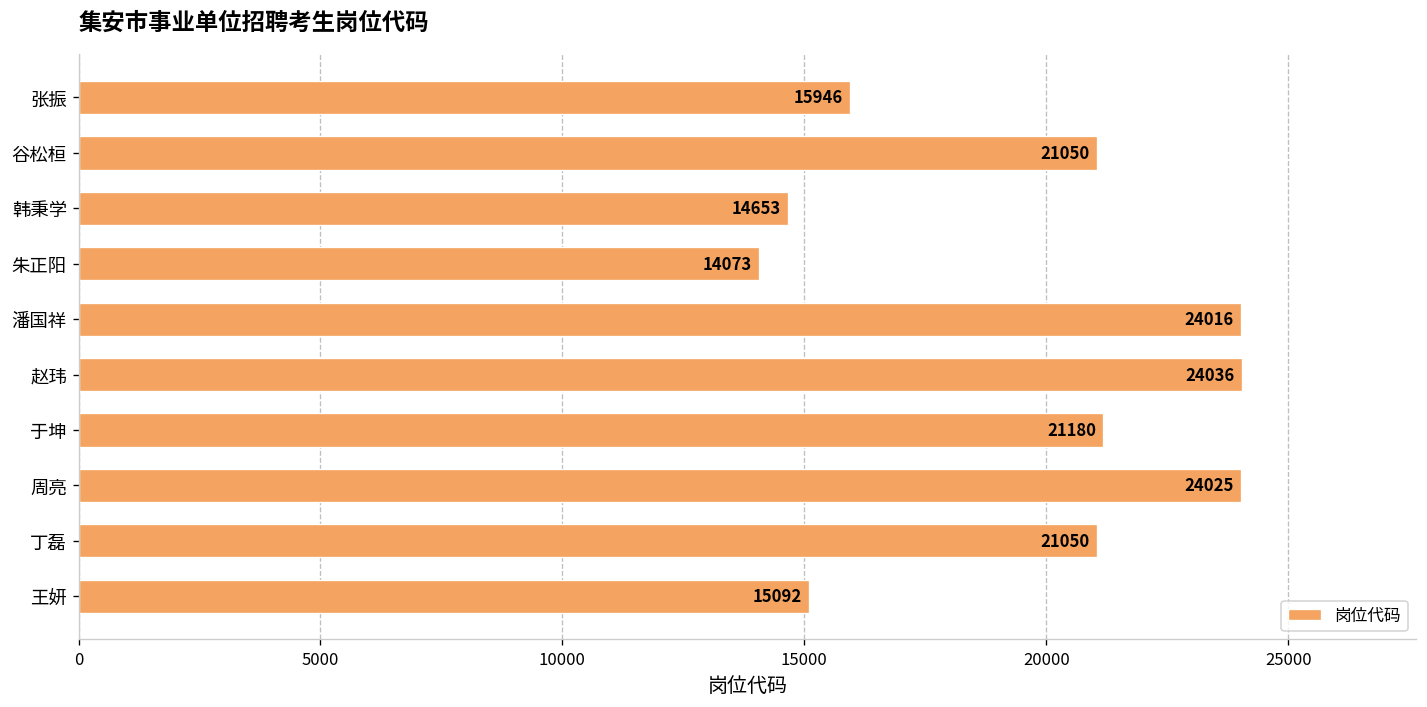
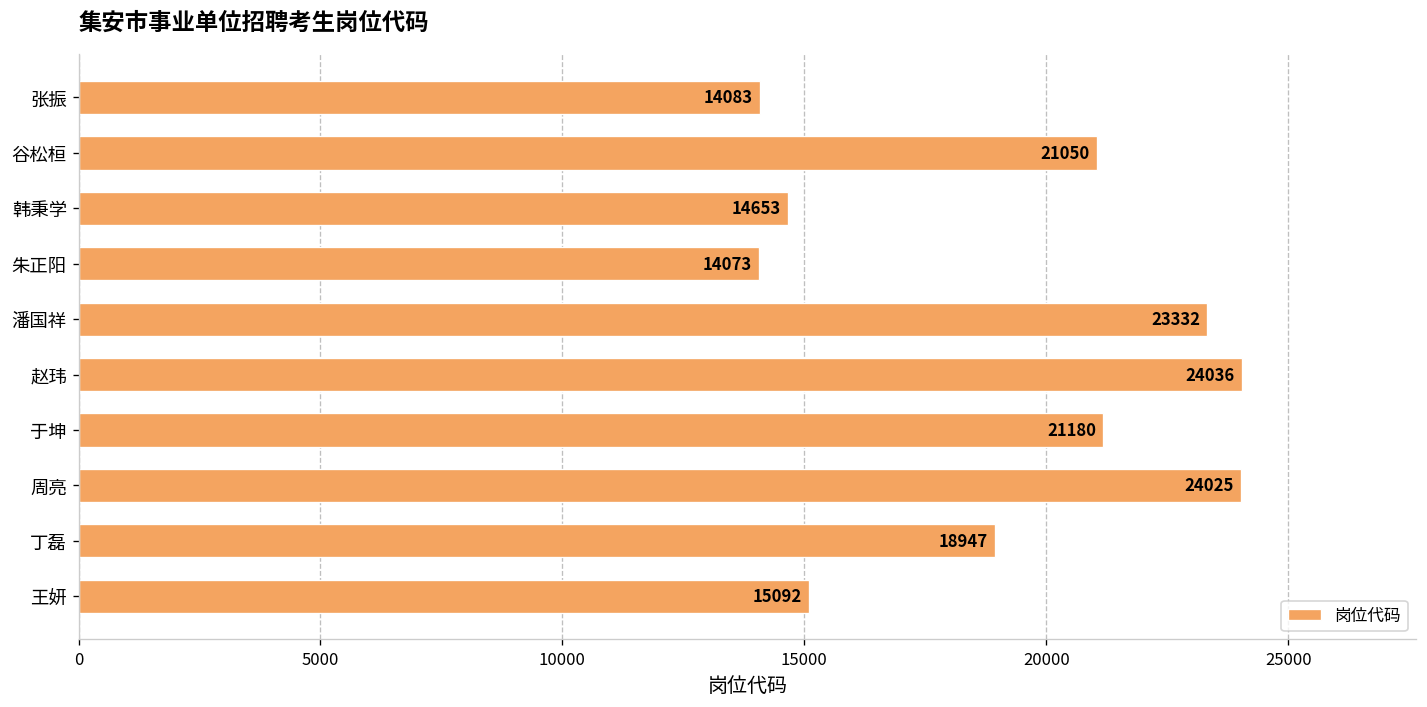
  {
-   "张振": 15946,
+   "张振": 14083,
    "谷松桓": 21050,
    "韩秉学": 14653,
    "朱正阳": 14073,
-   "潘国祥": 24016,
+   "潘国祥": 23332,
    "赵玮": 24036,
    "于坤": 21180,
    "周亮": 24025,
-   "丁磊": 21050,
+   "丁磊": 18947,
    "王妍": 15092
  }
